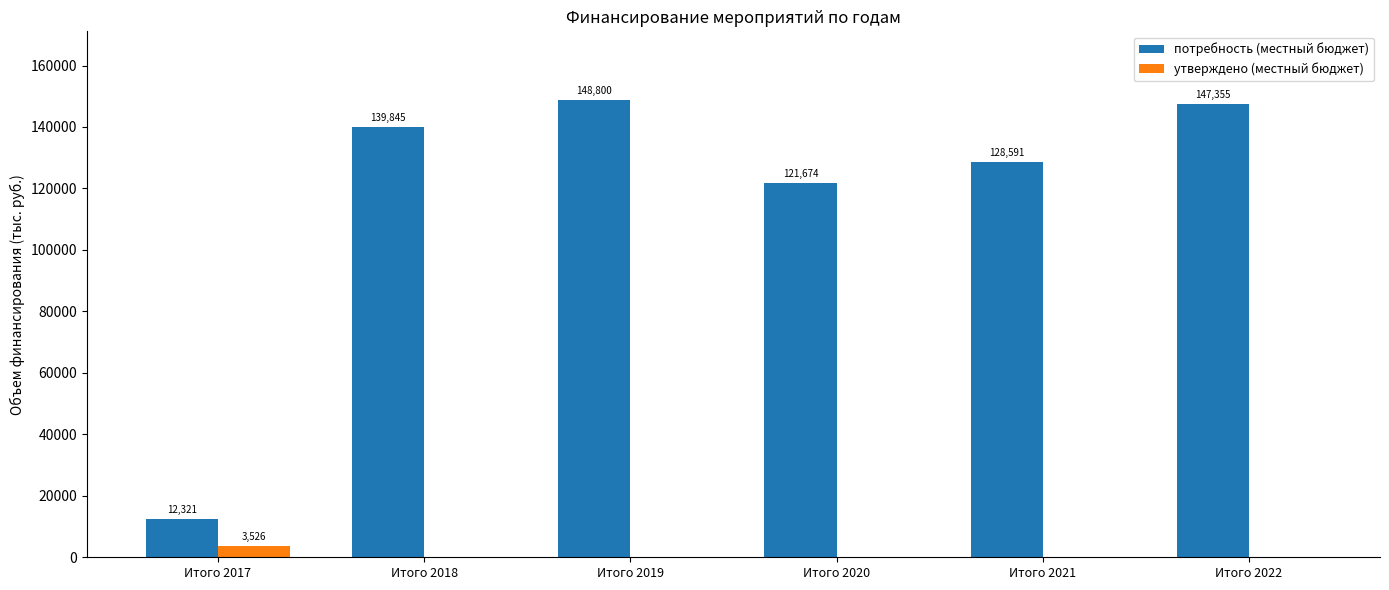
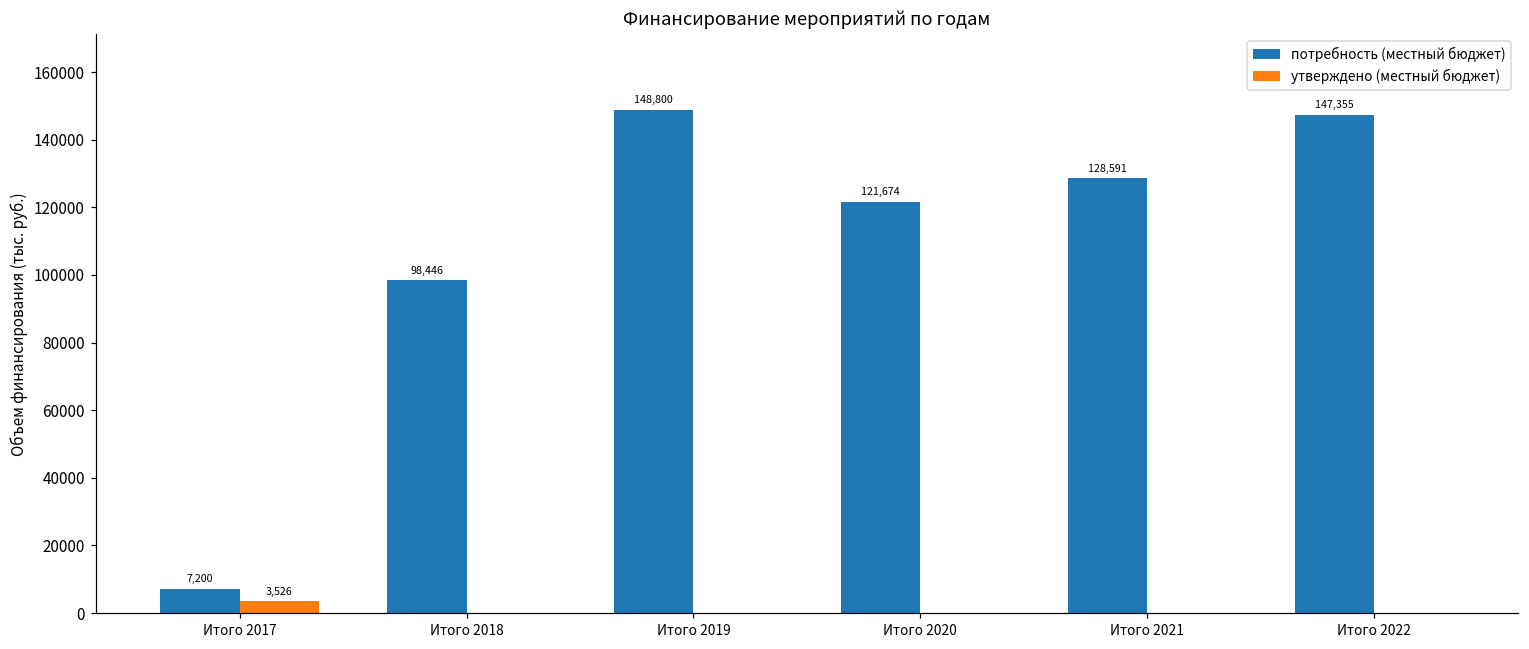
  {
    "потребность (местный бюджет)": {
-     "Итого 2017": "12,321",
-     "Итого 2018": "139,845",
+     "Итого 2017": "7,200",
+     "Итого 2018": "98,446",
      "Итого 2019": "148,800",
      "Итого 2020": "121,674",
      "Итого 2021": "128,591",
      "Итого 2022": "147,355"
    },
    "утверждено (местный бюджет)": {
      "Итого 2017": "3,526"
    }
  }
